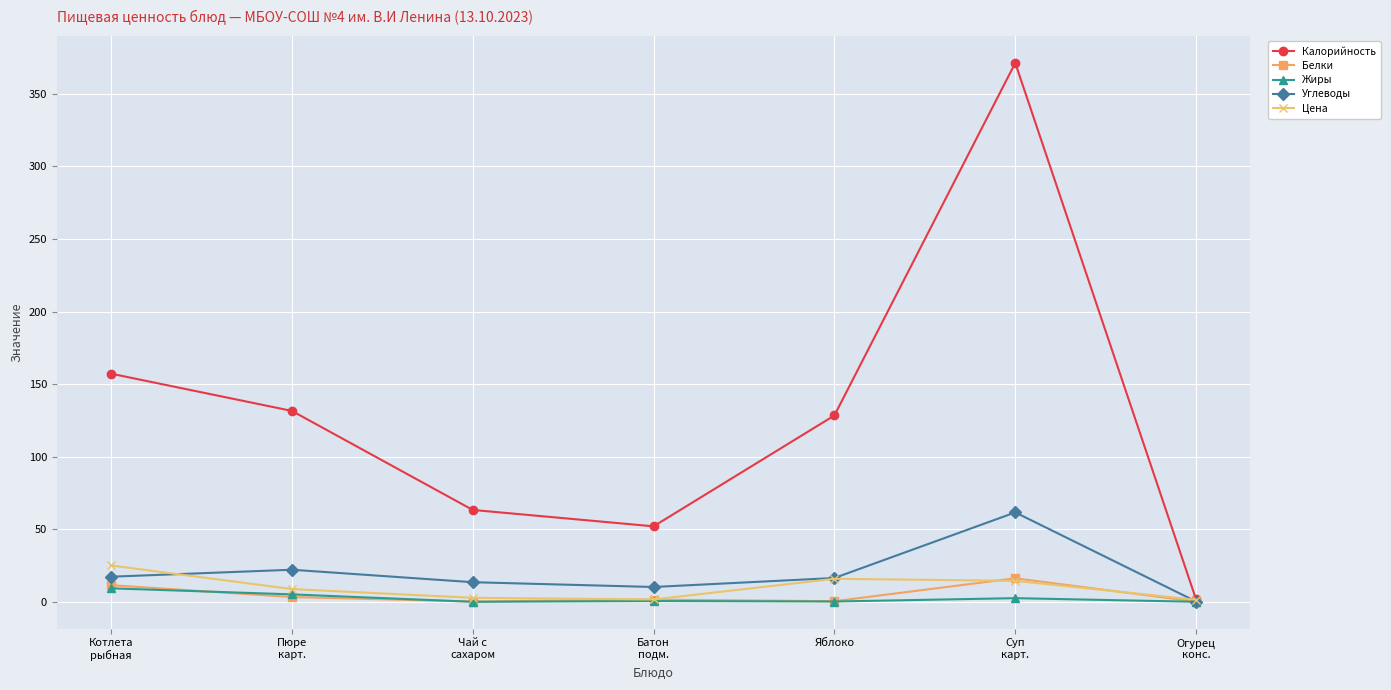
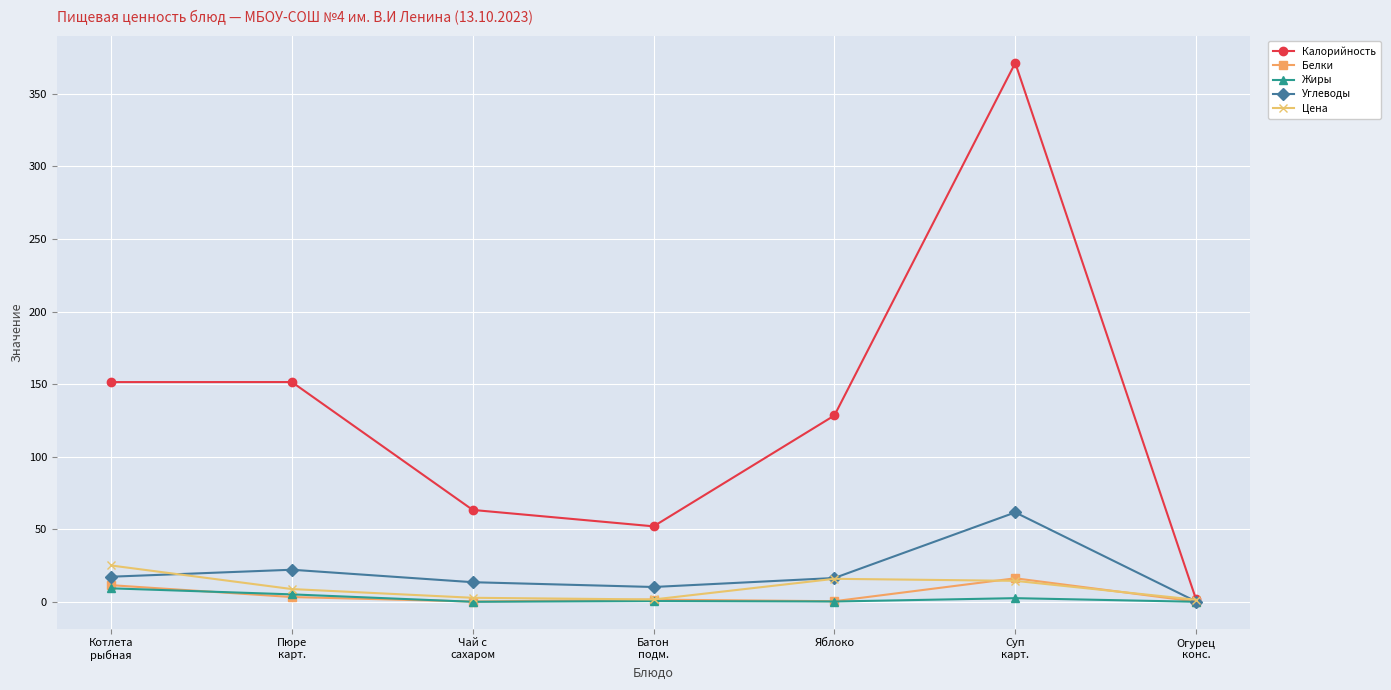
  {
    "Калорийность": {
-     "Котлета рыбная": 157,
-     "Пюре карт.": 132,
+     "Котлета рыбная": 151,
+     "Пюре карт.": 151,
      "Чай с сахаром": 63,
      "Батон подм.": 52,
      "Яблоко": 128,
      "Суп карт.": 371
    }
  }
